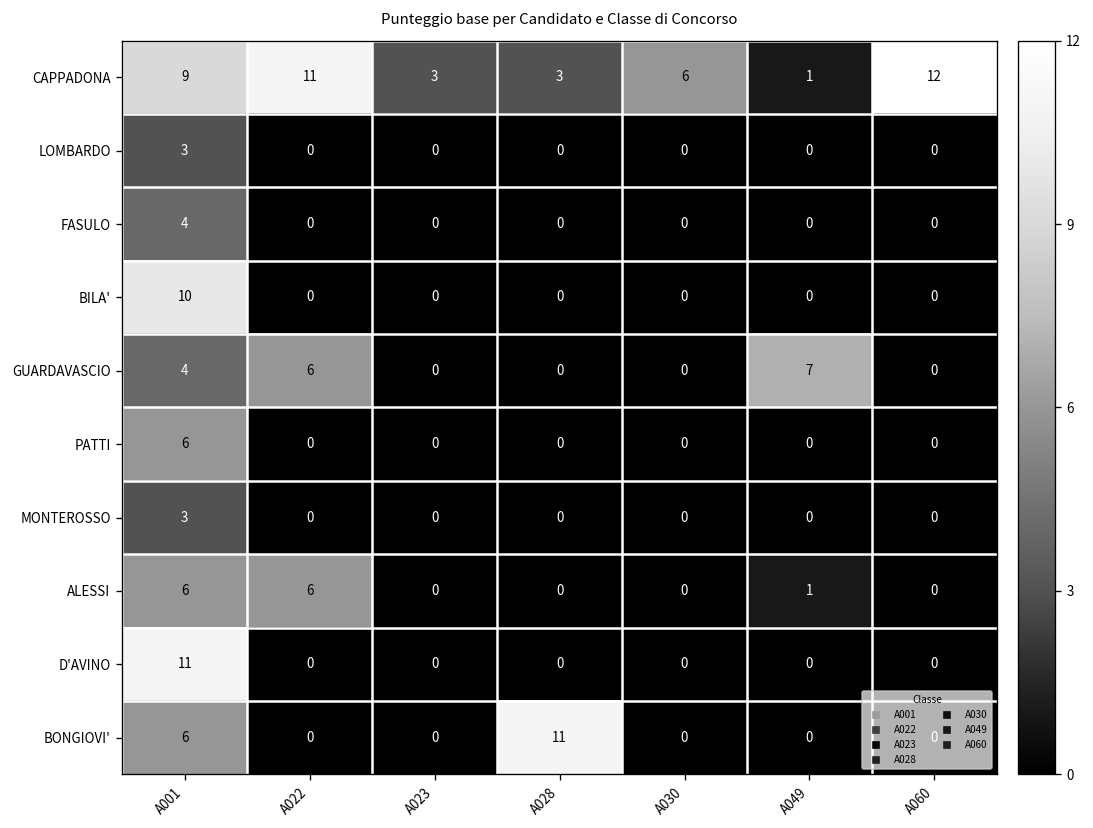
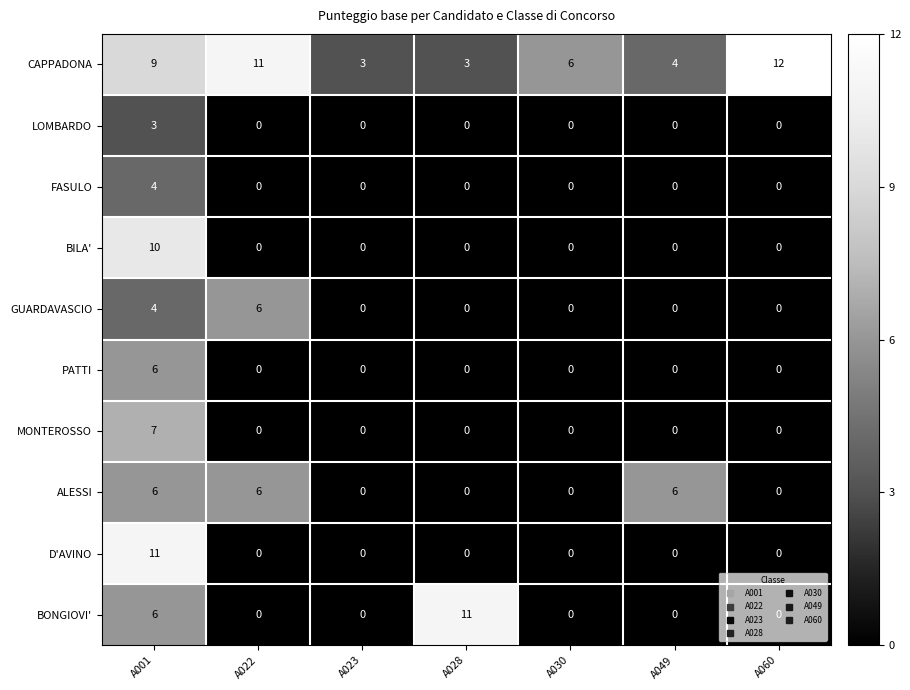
  {
    "CAPPADONA": {
      "A001": 9,
      "A022": 11,
      "A023": 3,
      "A028": 3,
      "A030": 6,
-     "A049": 1,
+     "A049": 4,
      "A060": 12
    },
    "LOMBARDO": {
      "A001": 3,
      "A022": 0,
      "A023": 0,
      "A028": 0,
      "A030": 0,
      "A049": 0,
      "A060": 0
    },
    "FASULO": {
      "A001": 4,
      "A022": 0,
      "A023": 0,
      "A028": 0,
      "A030": 0,
      "A049": 0,
      "A060": 0
    },
    "BILA'": {
      "A001": 10,
      "A022": 0,
      "A023": 0,
      "A028": 0,
      "A030": 0,
      "A049": 0,
      "A060": 0
    },
    "GUARDAVASCIO": {
      "A001": 4,
      "A022": 6,
      "A023": 0,
      "A028": 0,
      "A030": 0,
-     "A049": 7,
+     "A049": 0,
      "A060": 0
    },
    "PATTI": {
      "A001": 6,
      "A022": 0,
      "A023": 0,
      "A028": 0,
      "A030": 0,
      "A049": 0,
      "A060": 0
    },
    "MONTEROSSO": {
-     "A001": 3,
+     "A001": 7,
      "A022": 0,
      "A023": 0,
      "A028": 0,
      "A030": 0,
      "A049": 0,
      "A060": 0
    },
    "ALESSI": {
      "A001": 6,
      "A022": 6,
      "A023": 0,
      "A028": 0,
      "A030": 0,
-     "A049": 1,
+     "A049": 6,
      "A060": 0
    },
    "D'AVINO": {
      "A001": 11,
      "A022": 0,
      "A023": 0,
      "A028": 0,
      "A030": 0,
      "A049": 0,
      "A060": 0
    },
    "BONGIOVI'": {
      "A001": 6,
      "A022": 0,
      "A023": 0,
      "A028": 11,
      "A030": 0,
      "A049": 0
    }
  }
